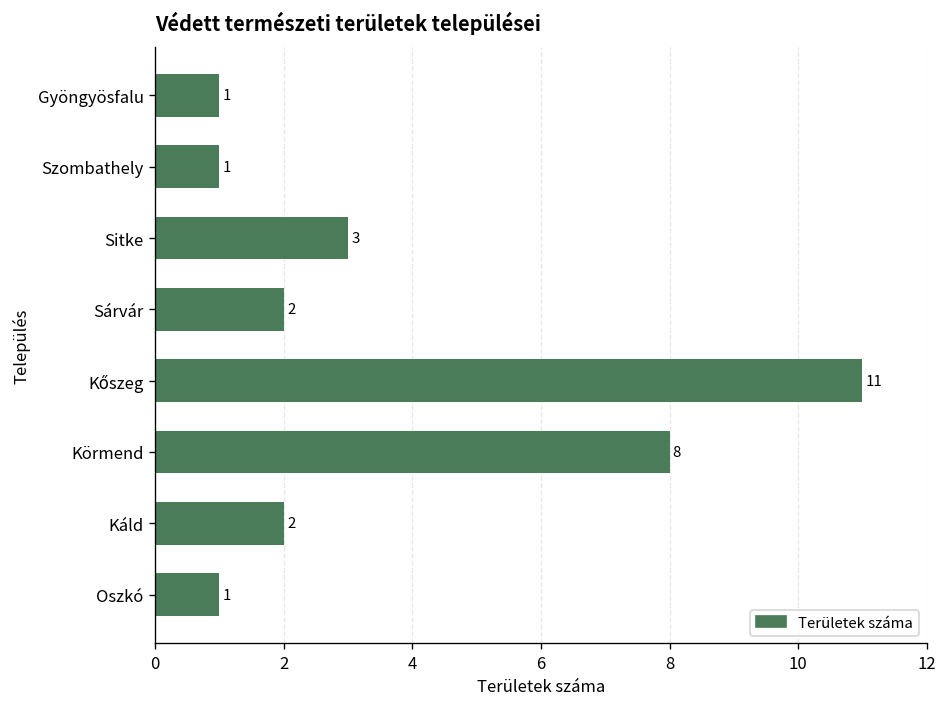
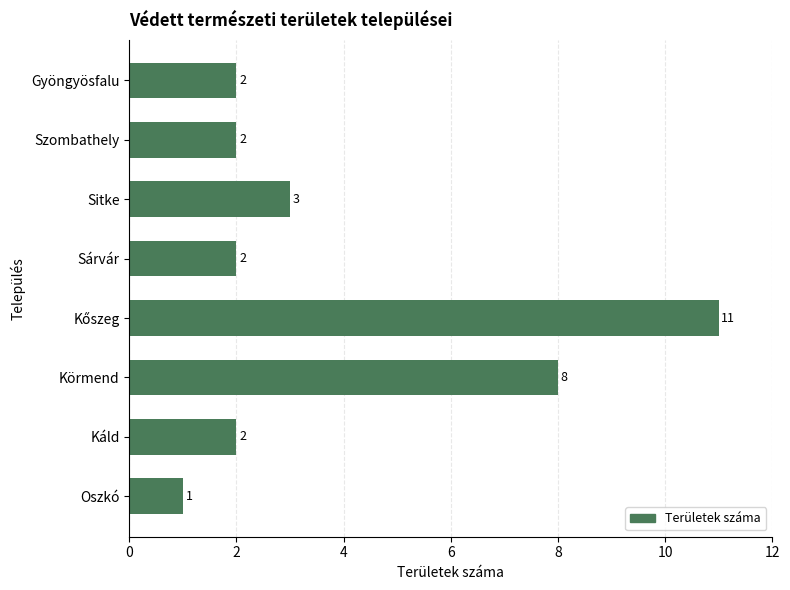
  {
-   "Gyöngyösfalu": 1,
-   "Szombathely": 1,
+   "Gyöngyösfalu": 2,
+   "Szombathely": 2,
    "Sitke": 3,
    "Sárvár": 2,
    "Kőszeg": 11,
    "Körmend": 8,
    "Káld": 2,
    "Oszkó": 1
  }
